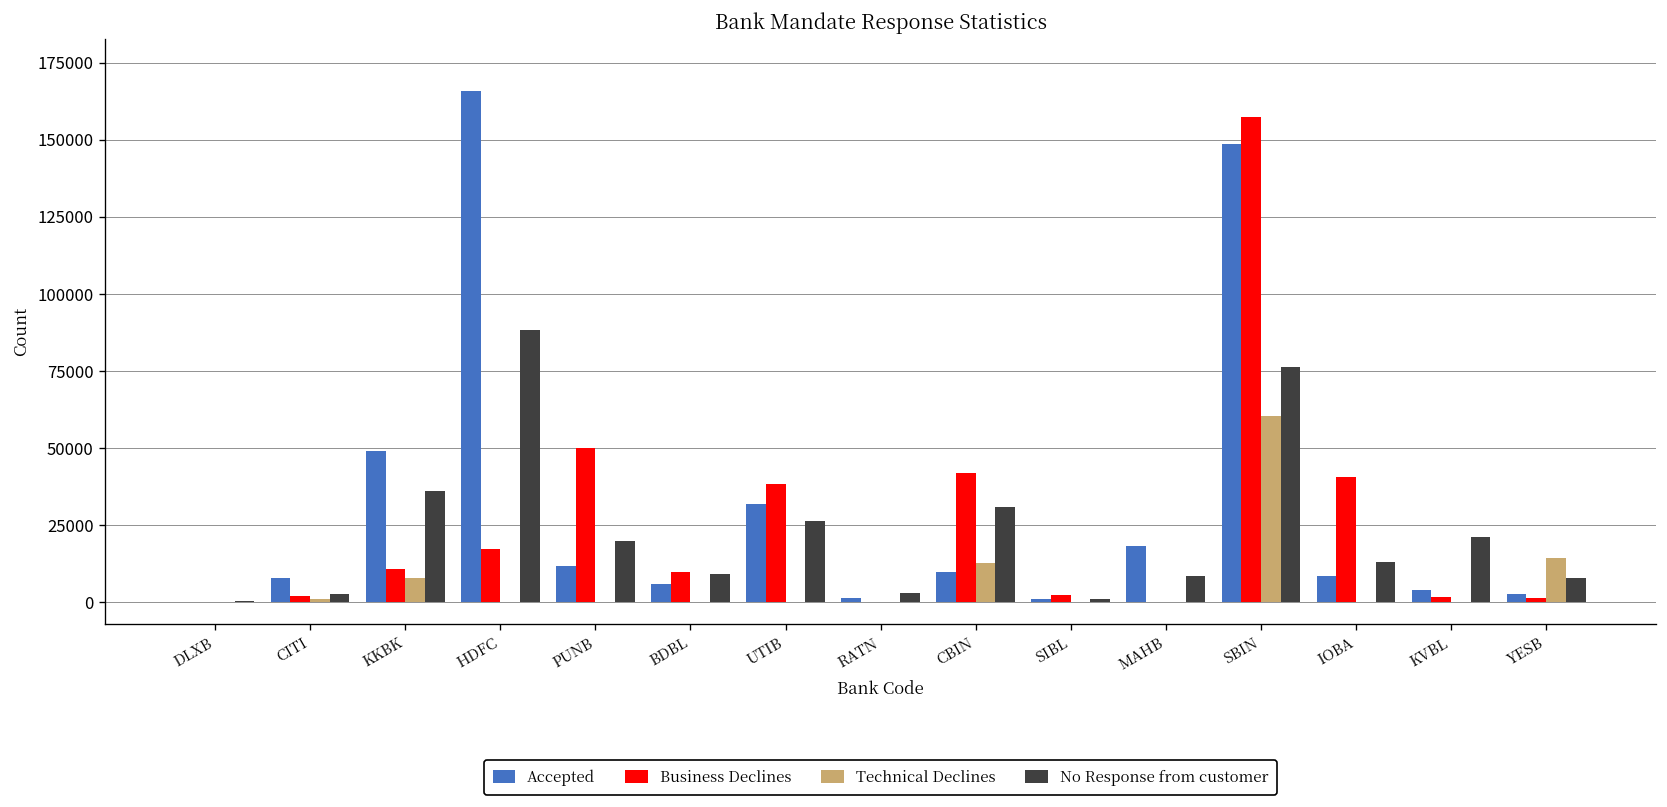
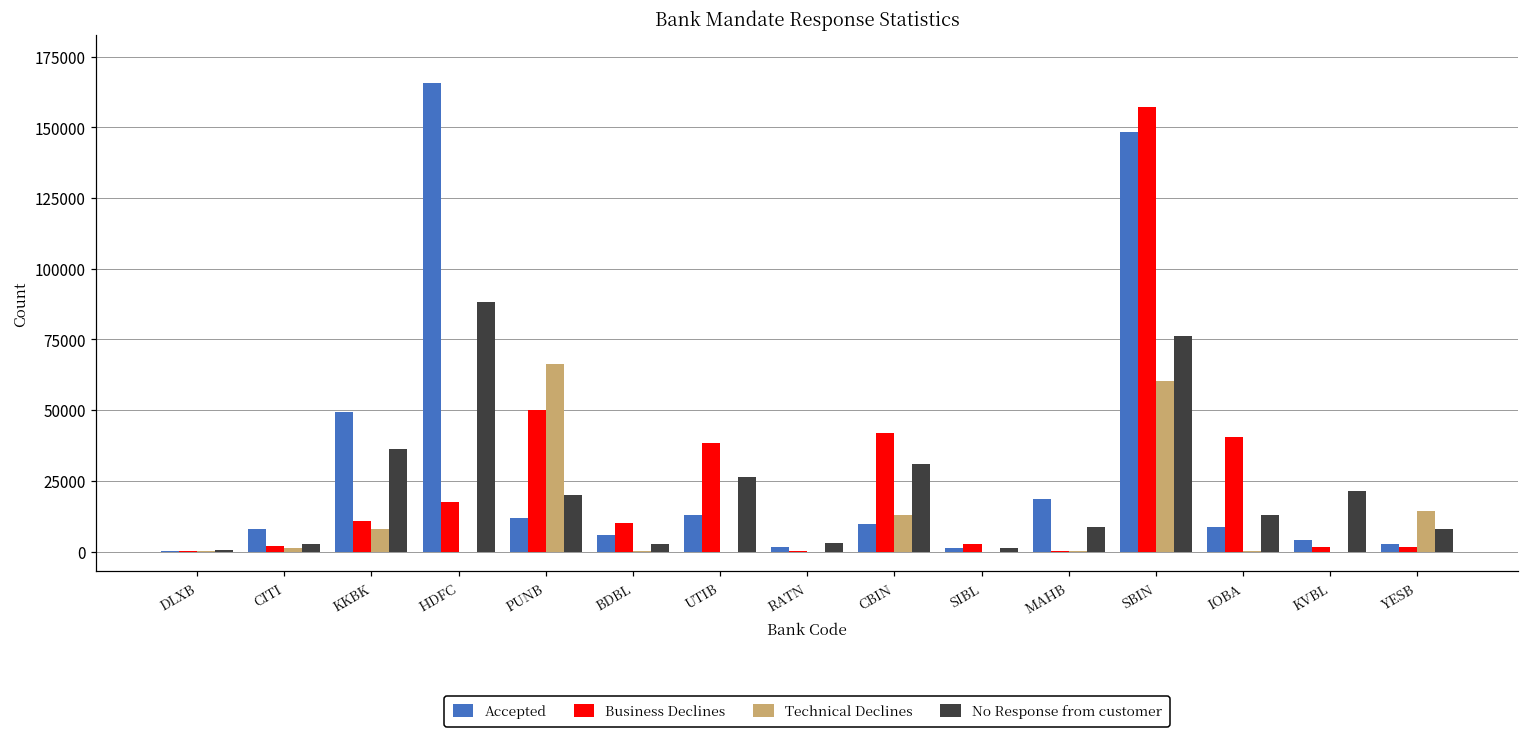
  {
    "Accepted": {
      "CITI": 8000,
      "KKBK": 49000,
      "HDFC": 166000,
      "PUNB": 12000,
      "BDBL": 6000,
-     "UTIB": 32000,
+     "UTIB": 13000,
      "RATN": 1000,
      "CBIN": 10000,
      "SIBL": 1000,
      "MAHB": 18000,
      "SBIN": 149000,
      "IOBA": 9000,
      "KVBL": 4000,
      "YESB": 3000
    },
    "Business Declines": {
      "CITI": 2000,
      "KKBK": 11000,
      "HDFC": 17000,
      "PUNB": 50000,
      "BDBL": 10000,
      "UTIB": 38000,
      "CBIN": 42000,
      "SIBL": 2000,
      "SBIN": 157000,
      "IOBA": 41000,
      "KVBL": 2000,
      "YESB": 2000
    },
    "Technical Declines": {
      "CITI": 1000,
      "KKBK": 8000,
-     "PUNB": 0,
+     "PUNB": 66000,
      "UTIB": 0,
      "RATN": 0,
      "CBIN": 13000,
      "SBIN": 60000,
      "KVBL": 0,
      "YESB": 14000
    },
    "No Response from customer": {
      "CITI": 3000,
      "KKBK": 36000,
      "HDFC": 88000,
      "PUNB": 20000,
-     "BDBL": 9000,
+     "BDBL": 3000,
      "UTIB": 27000,
      "RATN": 3000,
      "CBIN": 31000,
      "SIBL": 1000,
      "MAHB": 9000,
      "SBIN": 76000,
      "IOBA": 13000,
      "KVBL": 21000,
      "YESB": 8000
    }
  }
